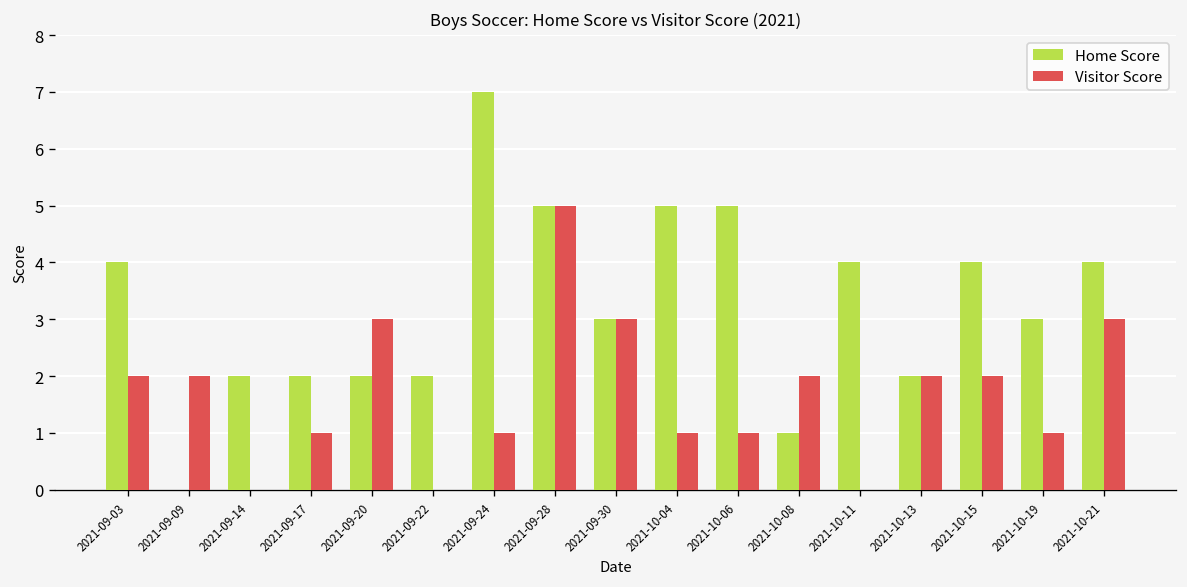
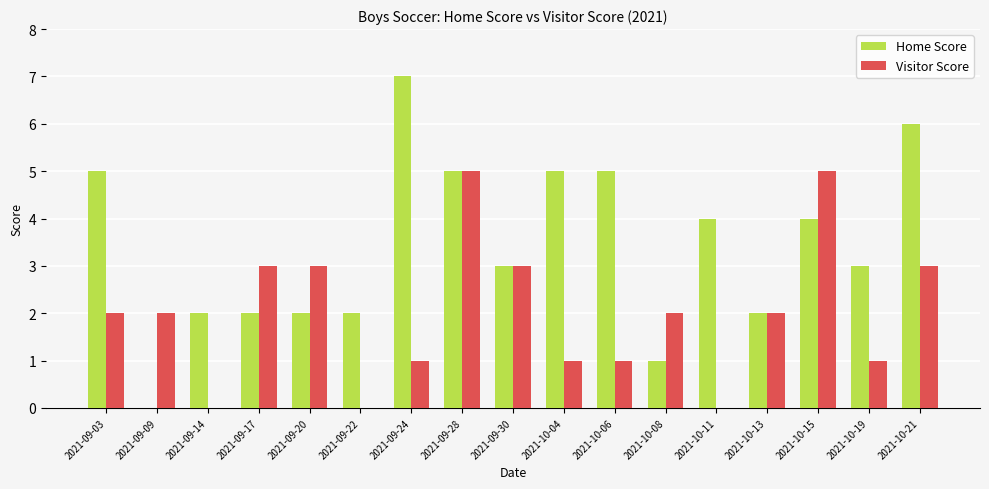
  {
    "Home Score": {
-     "2021-09-03": 4,
+     "2021-09-03": 5,
      "2021-09-09": 0,
      "2021-09-14": 2,
      "2021-09-17": 2,
      "2021-09-20": 2,
      "2021-09-22": 2,
      "2021-09-24": 7,
      "2021-09-28": 5,
      "2021-09-30": 3,
      "2021-10-04": 5,
      "2021-10-06": 5,
      "2021-10-08": 1,
      "2021-10-11": 4,
      "2021-10-13": 2,
      "2021-10-15": 4,
      "2021-10-19": 3,
-     "2021-10-21": 4
+     "2021-10-21": 6
    },
    "Visitor Score": {
      "2021-09-03": 2,
      "2021-09-09": 2,
      "2021-09-14": 0,
-     "2021-09-17": 1,
+     "2021-09-17": 3,
      "2021-09-20": 3,
      "2021-09-22": 0,
      "2021-09-24": 1,
      "2021-09-28": 5,
      "2021-09-30": 3,
      "2021-10-04": 1,
      "2021-10-06": 1,
      "2021-10-08": 2,
      "2021-10-11": 0,
      "2021-10-13": 2,
-     "2021-10-15": 2,
+     "2021-10-15": 5,
      "2021-10-19": 1,
      "2021-10-21": 3
    }
  }
